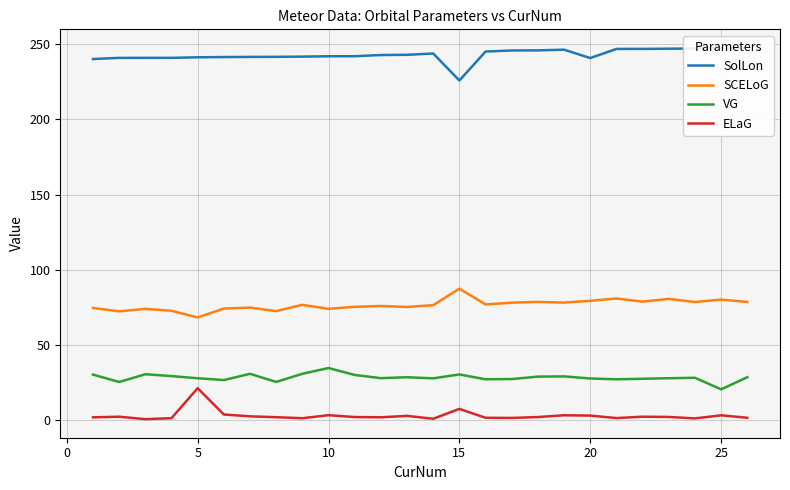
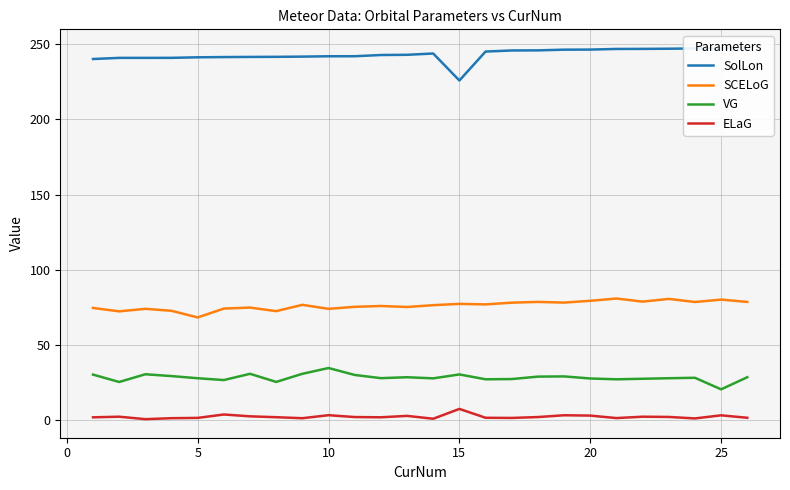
  {
    "SolLon": {
      "5": 241,
      "10": 242,
      "15": 226,
-     "20": 241
+     "20": 246
    },
    "SCELoG": {
      "5": 68,
      "10": 74,
-     "15": 87,
+     "15": 77,
      "20": 79,
      "25": 80
    },
    "VG": {
      "5": 28,
      "10": 35,
      "15": 31,
      "20": 28,
      "25": 21
    },
    "ELaG": {
-     "5": 21,
+     "5": 2,
      "10": 3,
      "15": 8,
      "20": 3,
      "25": 3
    }
  }
